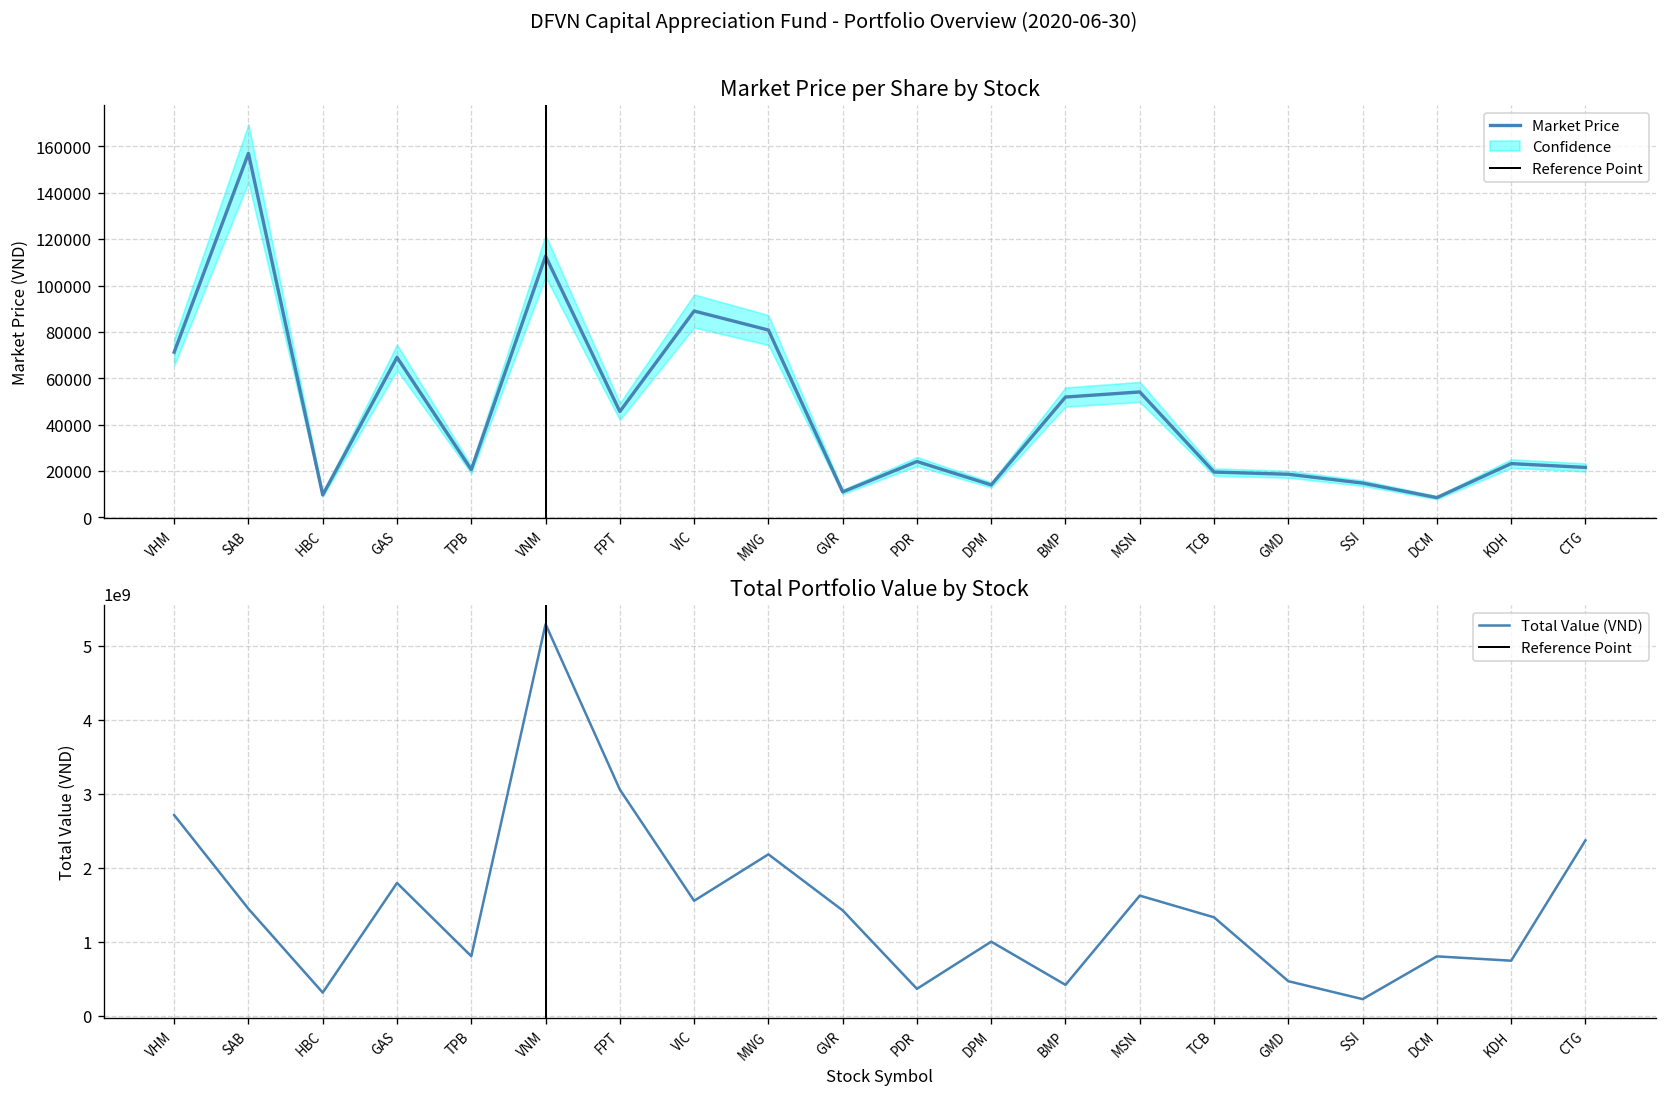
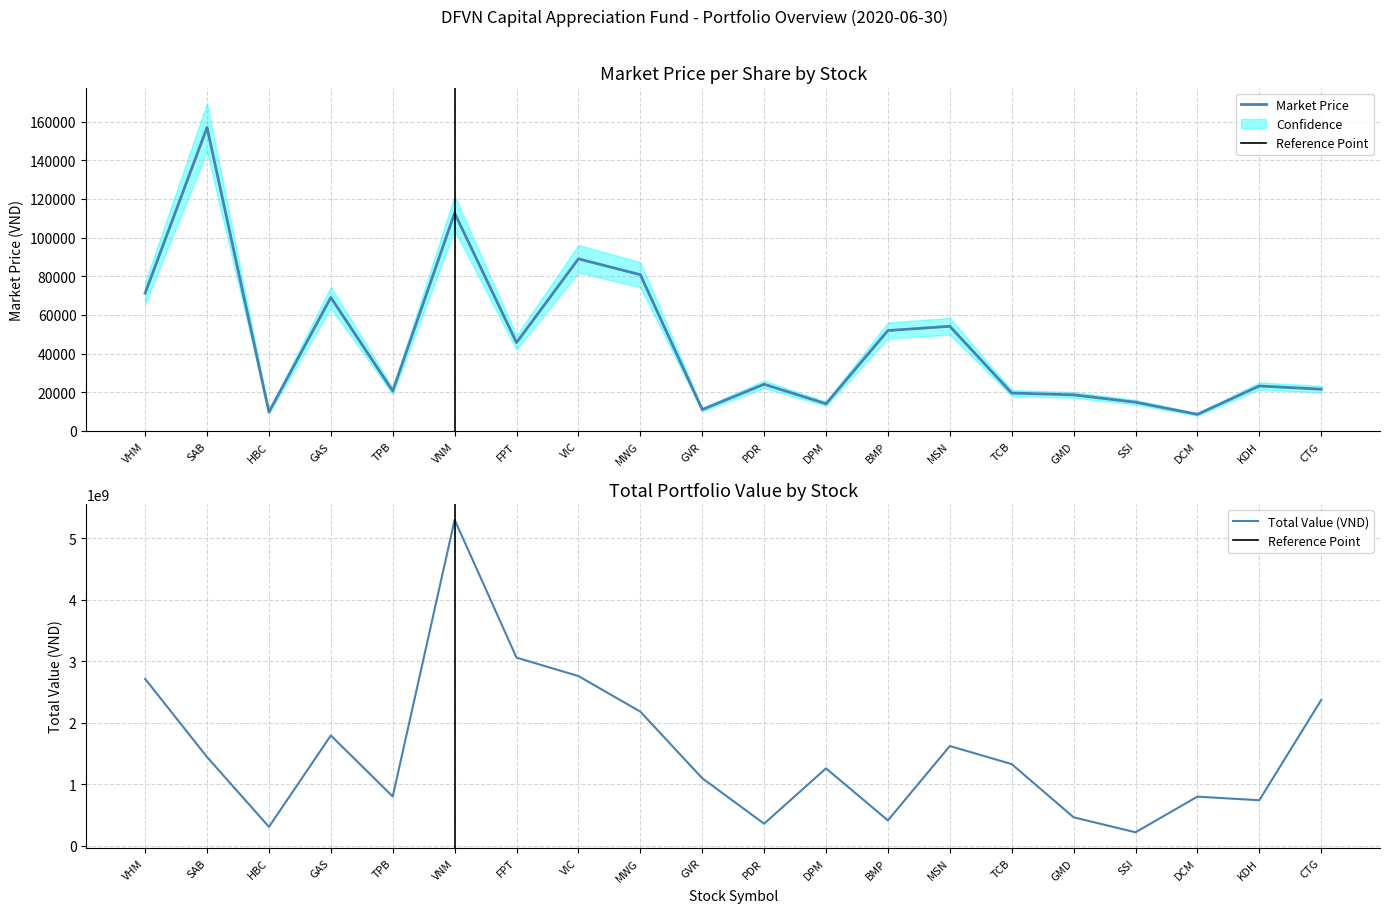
  {
    "Market Price per Share by Stock": {
      "Market Price": {
        "VHM": 71000,
        "SAB": 157000,
        "GAS": 69000,
        "TPB": 21000,
        "VNM": 113000,
        "FPT": 46000,
        "VIC": 89000,
        "MWG": 81000,
        "PDR": 24000,
        "BMP": 52000,
        "MSN": 54000,
        "TCB": 20000,
        "GMD": 19000,
        "KDH": 23000,
        "CTG": 22000
      }
    },
    "Total Portfolio Value by Stock": {
      "VHM": 2700000000,
      "SAB": 1400000000,
      "HBC": 300000000,
      "GAS": 1800000000,
      "TPB": 800000000,
      "VNM": 5300000000,
      "FPT": 3100000000,
-     "VIC": 1600000000,
+     "VIC": 2800000000,
      "MWG": 2200000000,
-     "GVR": 1400000000,
+     "GVR": 1100000000,
      "PDR": 400000000,
-     "DPM": 1000000000,
+     "DPM": 1300000000,
      "BMP": 400000000,
      "MSN": 1600000000,
      "TCB": 1300000000,
      "GMD": 500000000,
      "SSI": 200000000,
      "DCM": 800000000,
      "KDH": 700000000,
      "CTG": 2400000000
    }
  }
